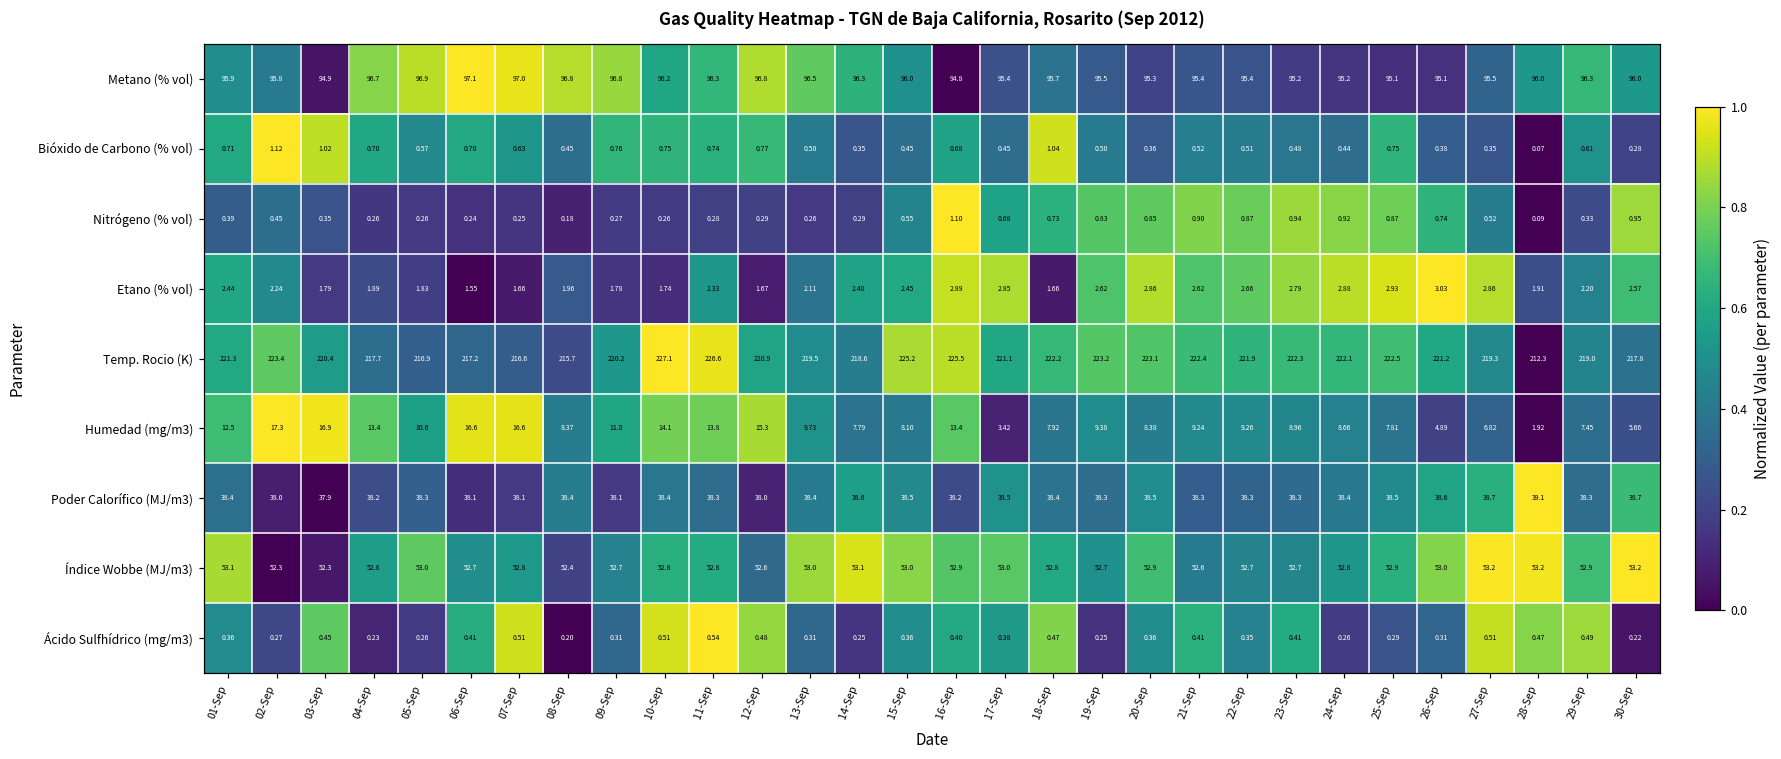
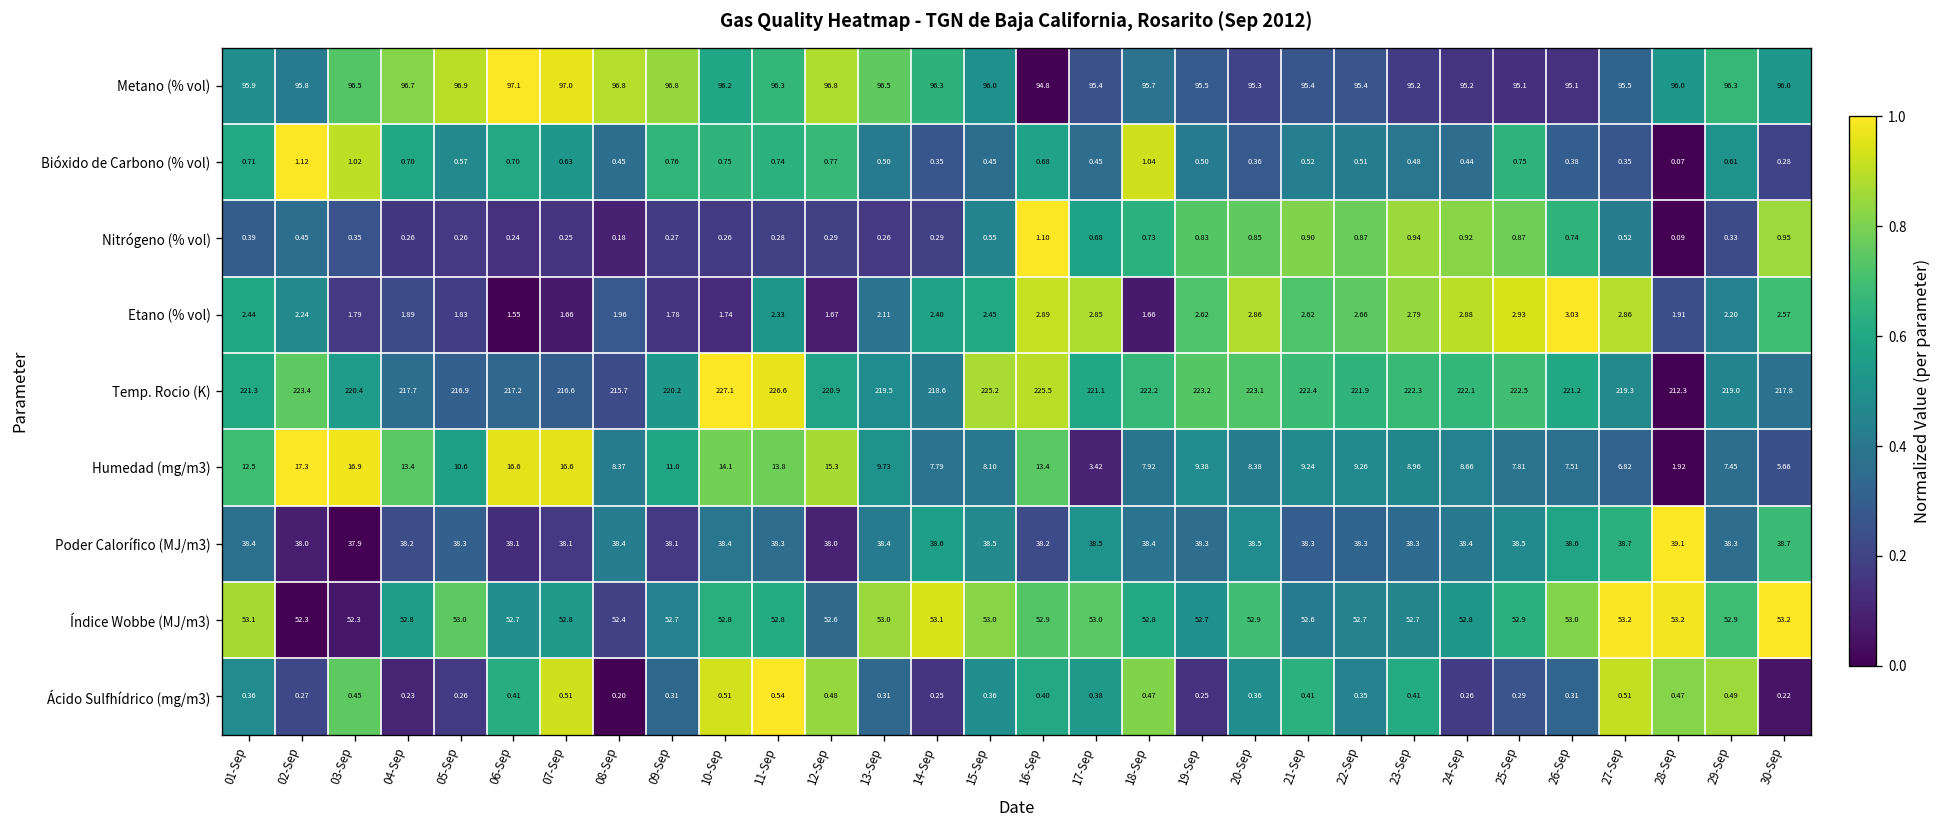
  {
    "Metano (% vol)": {
      "01-Sep": 95.9,
      "02-Sep": 95.8,
-     "03-Sep": 94.9,
+     "03-Sep": 96.5,
      "04-Sep": 96.7,
      "05-Sep": 96.9,
      "06-Sep": 97.1,
      "07-Sep": 97.0,
      "08-Sep": 96.8,
      "09-Sep": 96.8,
      "10-Sep": 96.2,
      "11-Sep": 96.3,
      "12-Sep": 96.8,
      "13-Sep": 96.5,
      "14-Sep": 96.3,
      "15-Sep": 96.0,
      "16-Sep": 94.8,
      "17-Sep": 95.4,
      "18-Sep": 95.7,
      "19-Sep": 95.5,
      "20-Sep": 95.3,
      "21-Sep": 95.4,
      "22-Sep": 95.4,
      "23-Sep": 95.2,
      "24-Sep": 95.2,
      "25-Sep": 95.1,
      "26-Sep": 95.1,
      "27-Sep": 95.5,
      "28-Sep": 96.0,
      "29-Sep": 96.3,
      "30-Sep": 96.0
    },
    "Humedad (mg/m3)": {
      "01-Sep": 12.5,
      "02-Sep": 17.3,
      "03-Sep": 16.9,
      "04-Sep": 13.4,
      "05-Sep": 10.6,
      "06-Sep": 16.6,
      "07-Sep": 16.6,
      "08-Sep": 8.37,
      "09-Sep": 11.0,
      "10-Sep": 14.1,
      "11-Sep": 13.8,
      "12-Sep": 15.3,
      "13-Sep": 9.73,
      "14-Sep": 7.79,
      "15-Sep": 8.10,
      "16-Sep": 13.4,
      "17-Sep": 3.42,
      "18-Sep": 7.92,
      "19-Sep": 9.38,
      "20-Sep": 8.38,
      "21-Sep": 9.24,
      "22-Sep": 9.26,
      "23-Sep": 8.96,
      "24-Sep": 8.66,
      "25-Sep": 7.81,
-     "26-Sep": 4.89,
+     "26-Sep": 7.51,
      "27-Sep": 6.82,
      "28-Sep": 1.92,
      "29-Sep": 7.45,
      "30-Sep": 5.66
    }
  }
